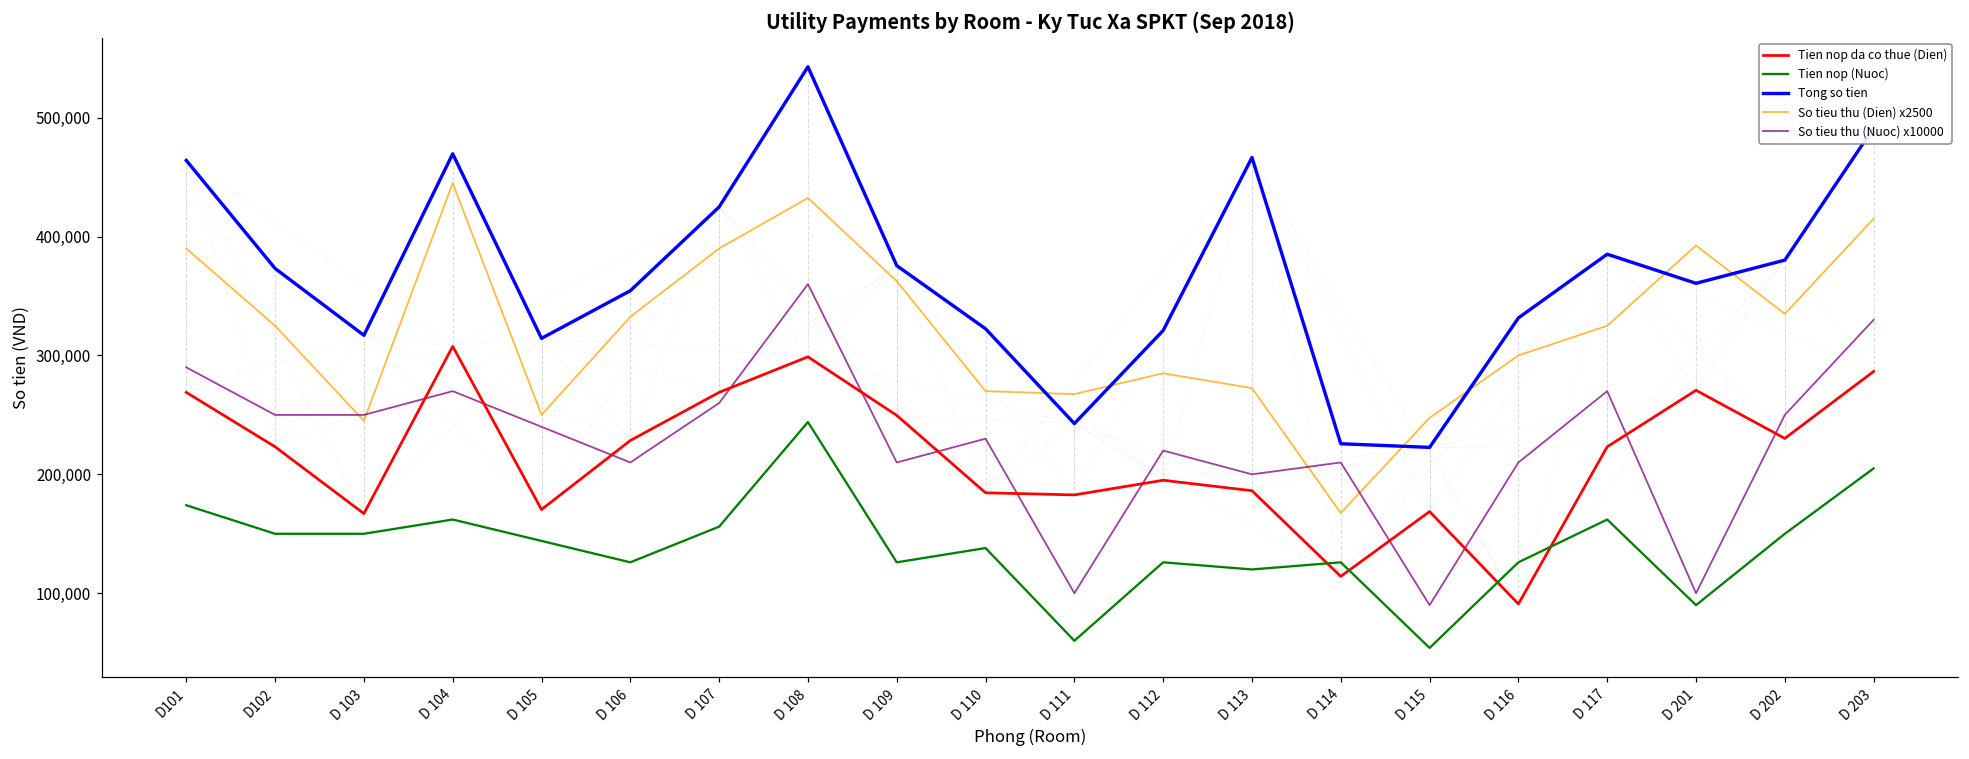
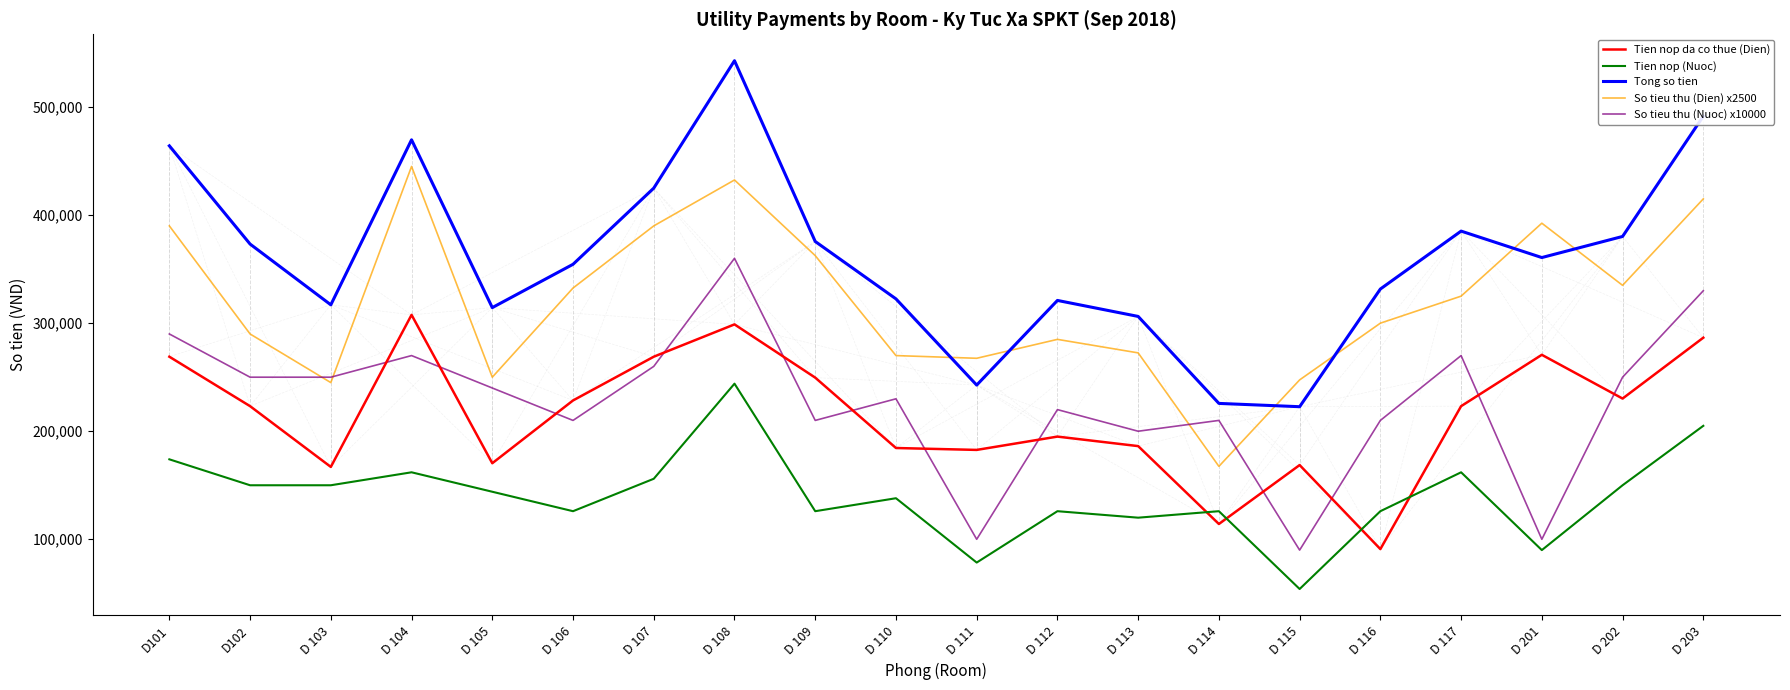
  {
    "Tien nop (Nuoc)": {
      "D101": "174,000",
      "D102": "150,000",
      "D 103": "150,000",
      "D 104": "162,000",
      "D 105": "144,000",
      "D 106": "126,000",
      "D 107": "156,000",
      "D 108": "244,000",
      "D 109": "126,000",
      "D 110": "138,000",
-     "D 111": "60,000",
+     "D 111": "78,000",
      "D 112": "126,000",
      "D 113": "120,000",
      "D 114": "126,000",
      "D 115": "54,000",
      "D 116": "126,000",
      "D 117": "162,000",
      "D 201": "90,000",
      "D 202": "150,000",
      "D 203": "205,000"
    },
    "Tong so tien": {
-     "D 113": "467,000"
+     "D 113": "306,000"
    },
    "So tieu thu (Dien) x2500": {
      "D101": "390,000",
-     "D102": "325,000",
+     "D102": "290,000",
      "D 103": "245,000",
      "D 104": "445,000",
      "D 105": "250,000",
      "D 106": "333,000",
      "D 107": "390,000",
      "D 108": "433,000",
      "D 109": "363,000",
      "D 110": "270,000",
      "D 111": "268,000",
      "D 112": "285,000",
      "D 113": "273,000",
      "D 114": "168,000",
      "D 115": "248,000",
      "D 116": "300,000",
      "D 117": "325,000",
      "D 201": "393,000",
      "D 202": "335,000",
      "D 203": "415,000"
    },
    "So tieu thu (Nuoc) x10000": {
      "D101": "290,000",
      "D102": "250,000",
      "D 103": "250,000",
      "D 104": "270,000",
      "D 105": "240,000",
      "D 106": "210,000",
      "D 107": "260,000",
      "D 108": "360,000",
      "D 109": "210,000",
      "D 110": "230,000",
      "D 111": "100,000",
      "D 112": "220,000",
      "D 113": "200,000",
      "D 114": "210,000",
      "D 115": "90,000",
      "D 116": "210,000",
      "D 117": "270,000",
      "D 201": "100,000",
      "D 202": "250,000",
      "D 203": "330,000"
    }
  }
